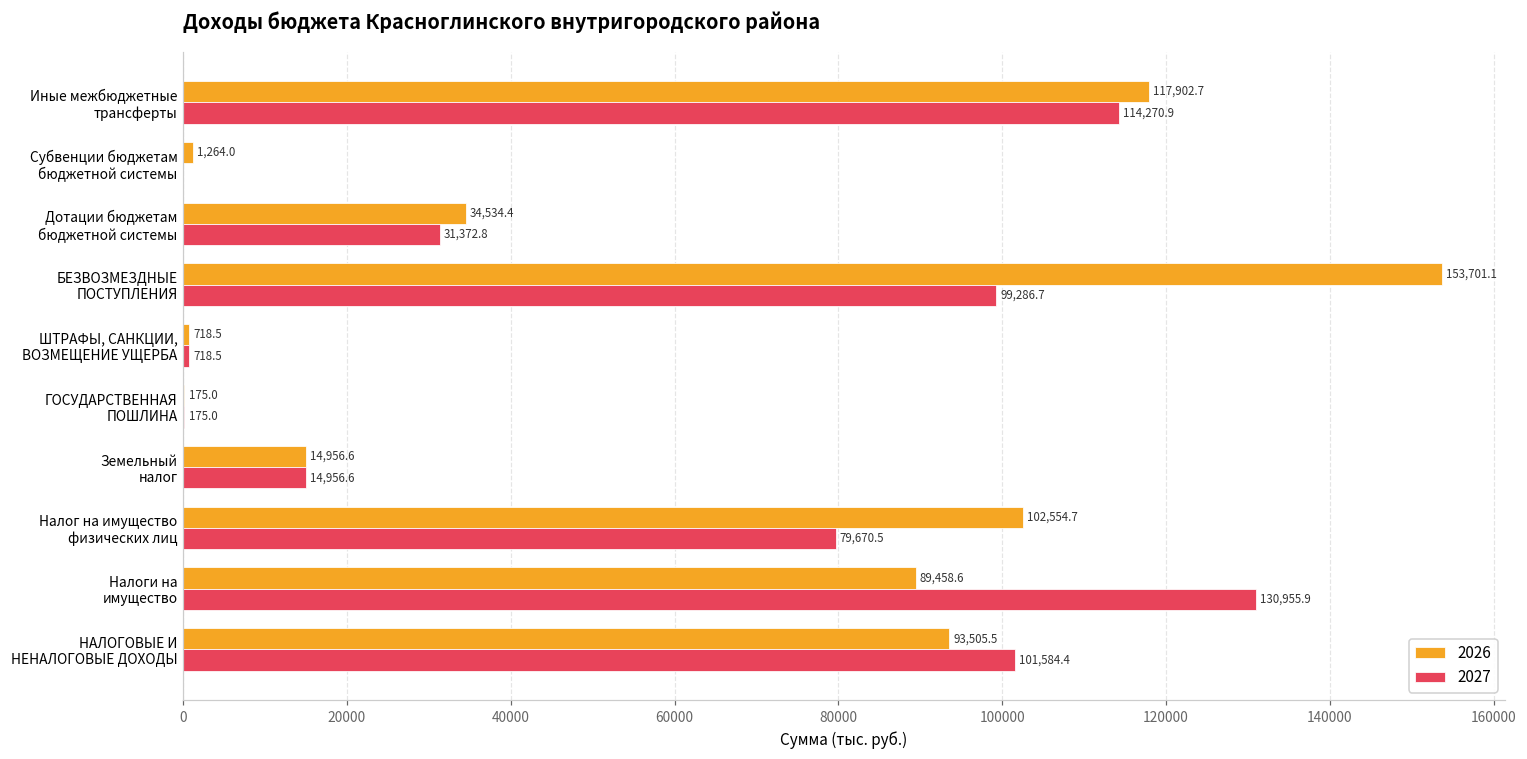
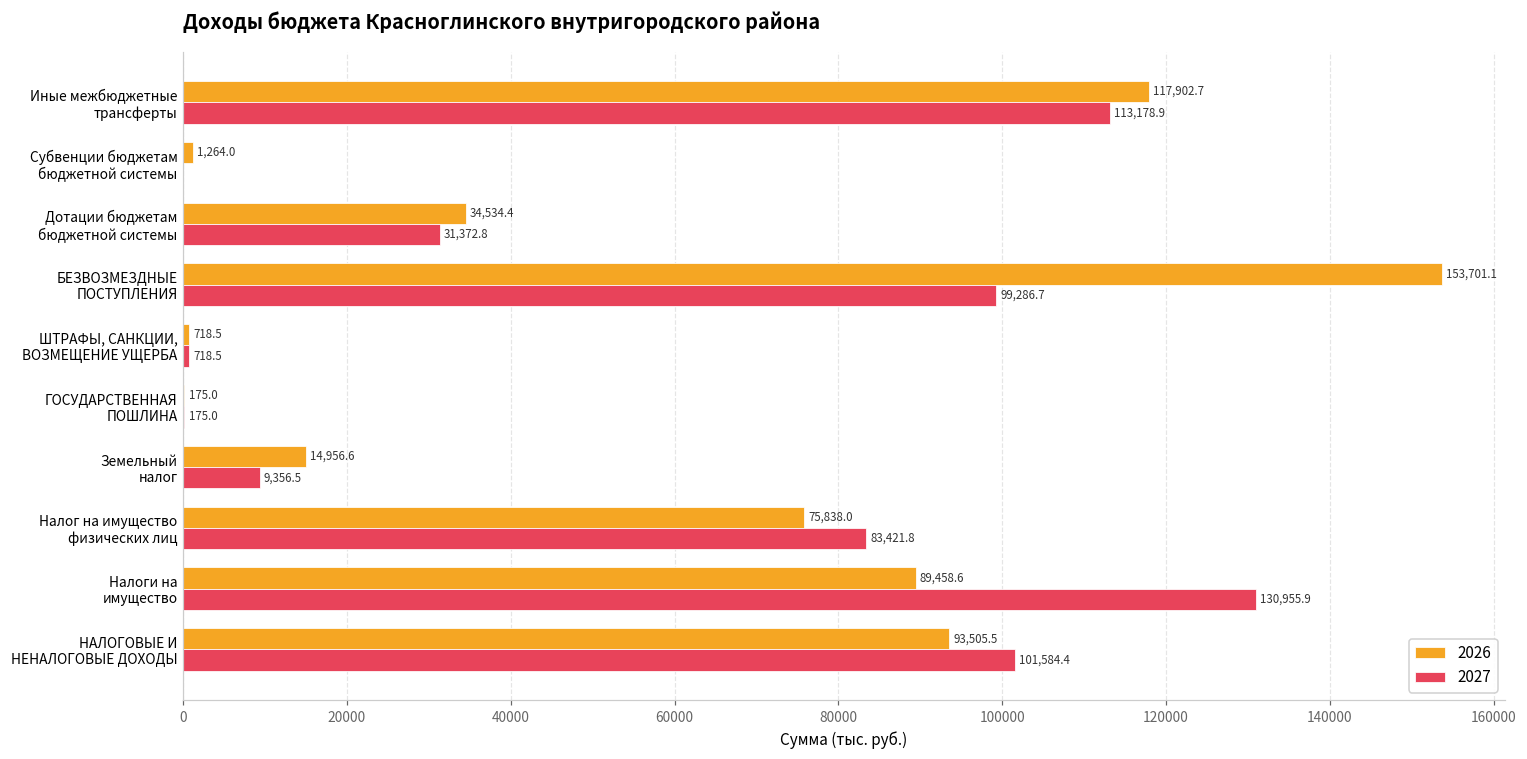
  {
    "2026": {
      "Иные межбюджетные трансферты": "117,902.7",
      "Субвенции бюджетам бюджетной системы": "1,264.0",
      "Дотации бюджетам бюджетной системы": "34,534.4",
      "БЕЗВОЗМЕЗДНЫЕ ПОСТУПЛЕНИЯ": "153,701.1",
      "ШТРАФЫ, САНКЦИИ, ВОЗМЕЩЕНИЕ УЩЕРБА": "718.5",
      "ГОСУДАРСТВЕННАЯ ПОШЛИНА": "175.0",
      "Земельный налог": "14,956.6",
-     "Налог на имущество физических лиц": "102,554.7",
+     "Налог на имущество физических лиц": "75,838.0",
      "Налоги на имущество": "89,458.6",
      "НАЛОГОВЫЕ И НЕНАЛОГОВЫЕ ДОХОДЫ": "93,505.5"
    },
    "2027": {
-     "Иные межбюджетные трансферты": "114,270.9",
+     "Иные межбюджетные трансферты": "113,178.9",
      "Дотации бюджетам бюджетной системы": "31,372.8",
      "БЕЗВОЗМЕЗДНЫЕ ПОСТУПЛЕНИЯ": "99,286.7",
      "ШТРАФЫ, САНКЦИИ, ВОЗМЕЩЕНИЕ УЩЕРБА": "718.5",
      "ГОСУДАРСТВЕННАЯ ПОШЛИНА": "175.0",
-     "Земельный налог": "14,956.6",
-     "Налог на имущество физических лиц": "79,670.5",
+     "Земельный налог": "9,356.5",
+     "Налог на имущество физических лиц": "83,421.8",
      "Налоги на имущество": "130,955.9",
      "НАЛОГОВЫЕ И НЕНАЛОГОВЫЕ ДОХОДЫ": "101,584.4"
    }
  }
